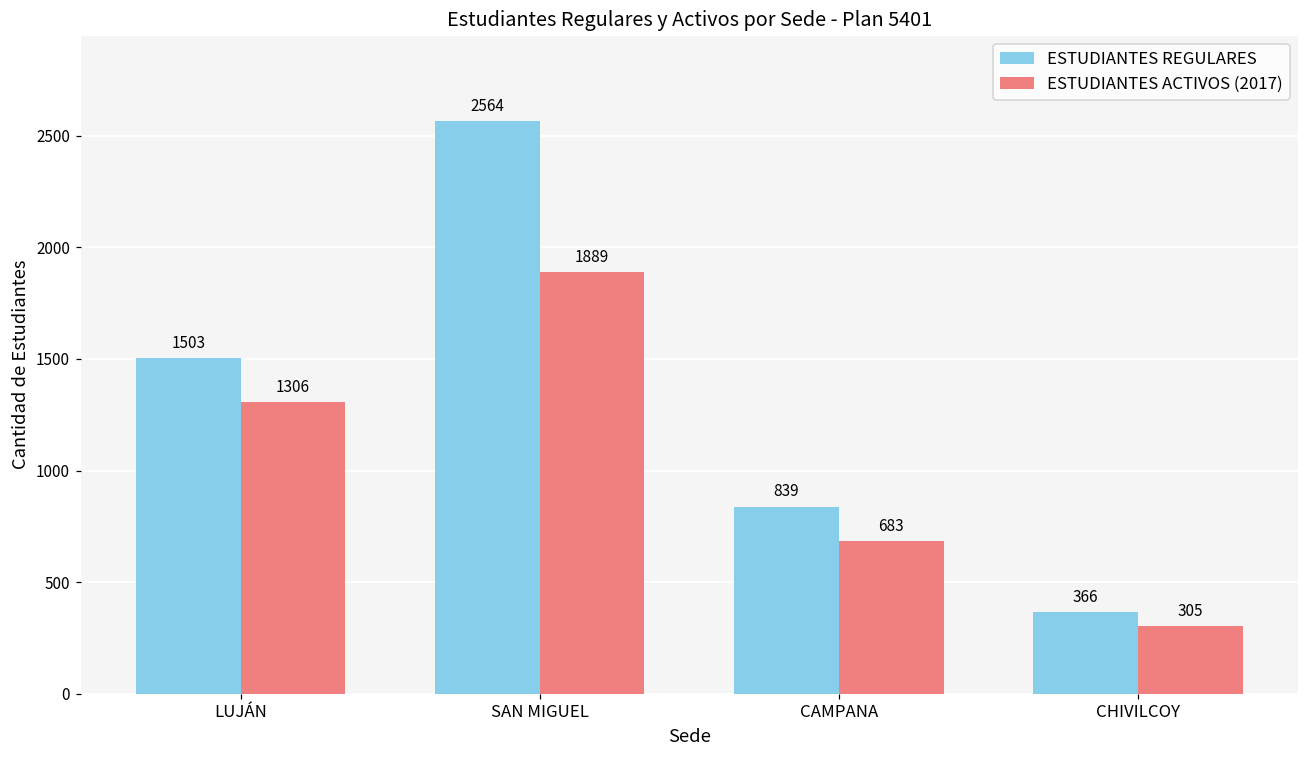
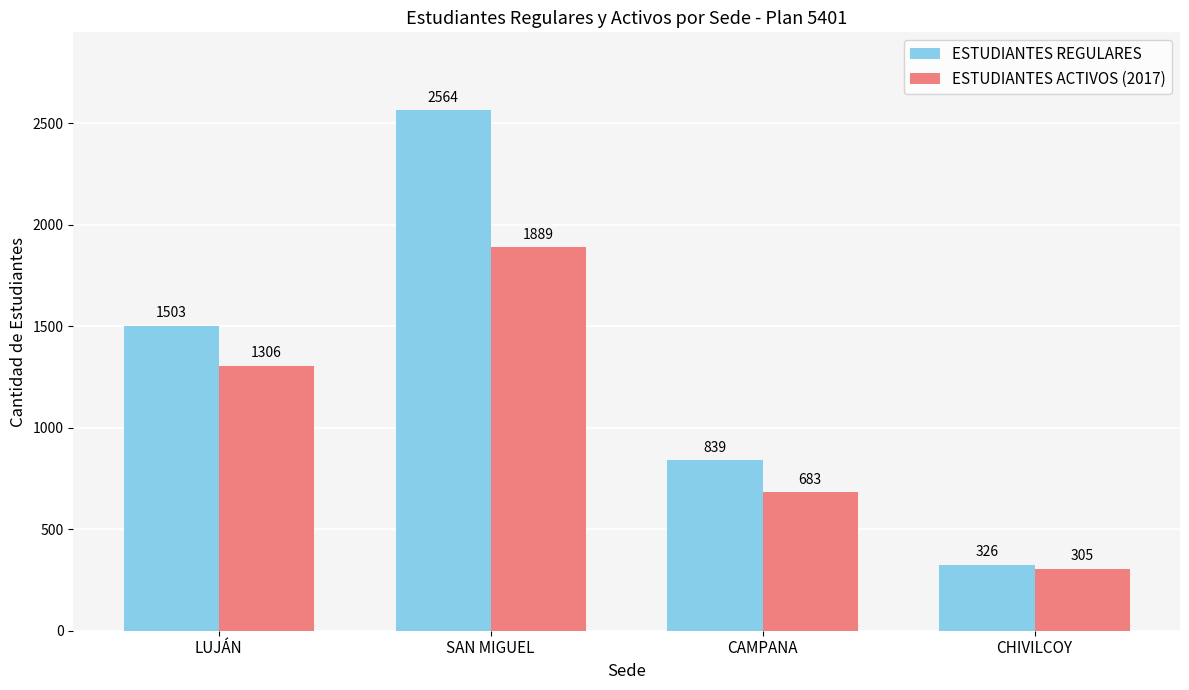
  {
    "ESTUDIANTES REGULARES": {
      "LUJÁN": 1503,
      "SAN MIGUEL": 2564,
      "CAMPANA": 839,
-     "CHIVILCOY": 366
+     "CHIVILCOY": 326
    },
    "ESTUDIANTES ACTIVOS (2017)": {
      "LUJÁN": 1306,
      "SAN MIGUEL": 1889,
      "CAMPANA": 683,
      "CHIVILCOY": 305
    }
  }
